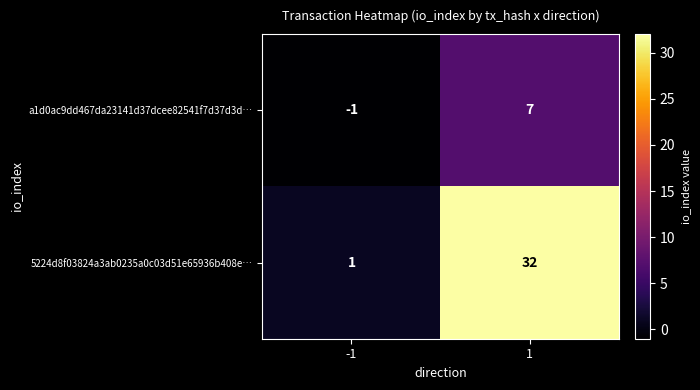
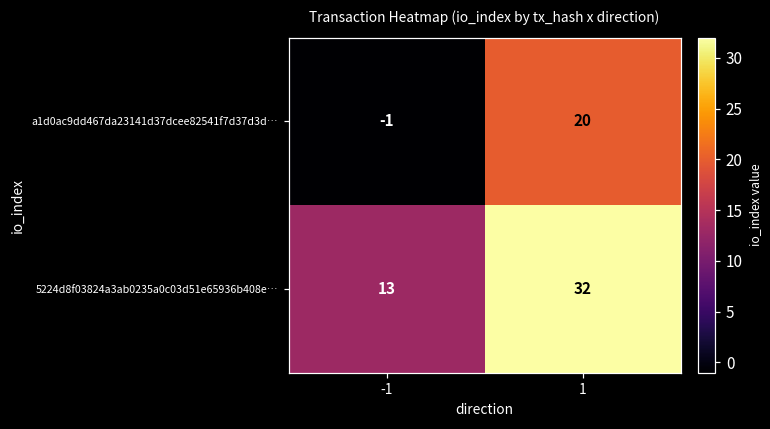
  {
    "a1d0ac9dd467da23141d37dcee82541f7d37d3d…": {
      "-1": -1,
-     "1": 7
+     "1": 20
    },
    "5224d8f03824a3ab0235a0c03d51e65936b408e…": {
-     "-1": 1,
+     "-1": 13,
      "1": 32
    }
  }
